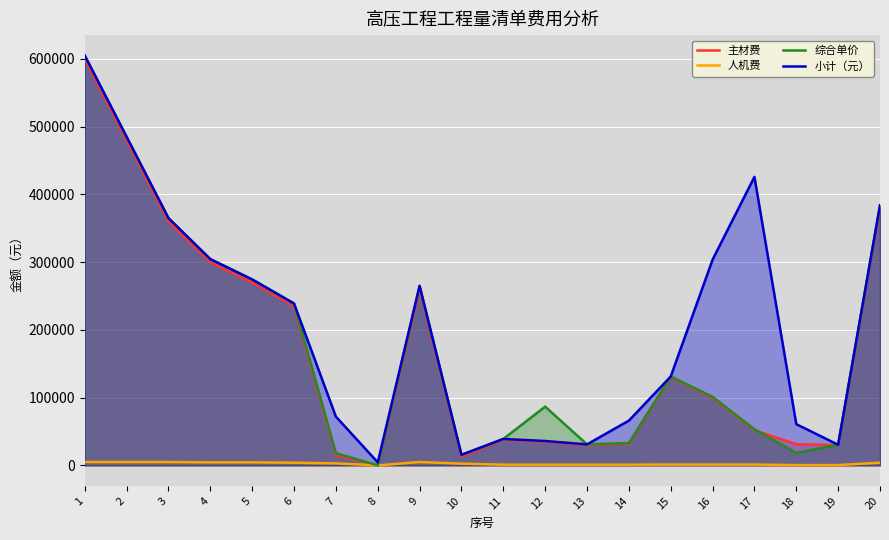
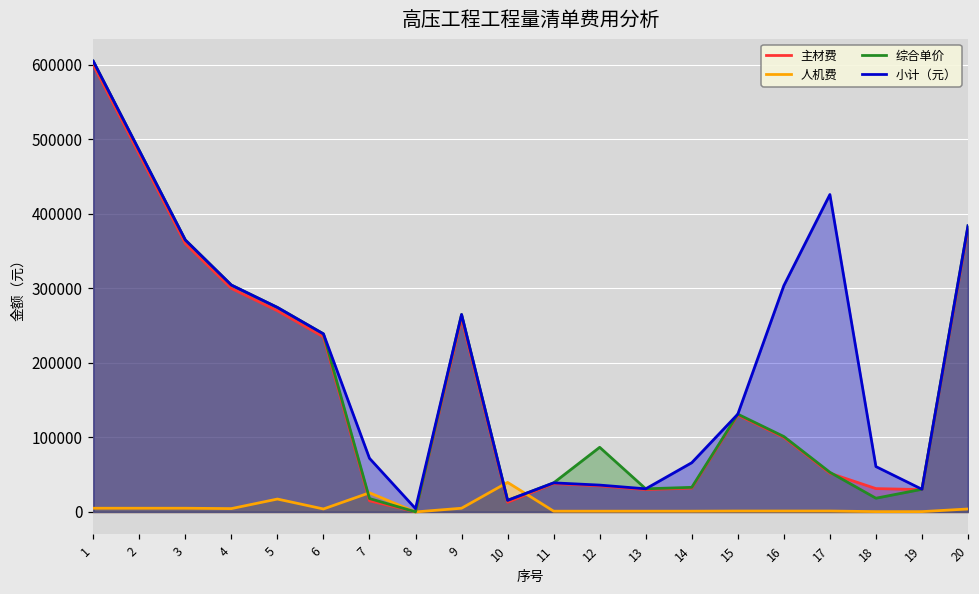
  {
    "主材费": {
      "1": 600000,
      "2": 480000,
      "3": 360000,
      "4": 300000,
      "5": 270000,
      "6": 240000,
      "9": 260000,
      "18": 30000,
      "20": 380000
    },
    "人机费": {
      "1": 10000,
      "2": 10000,
      "3": 10000,
      "4": 0,
-     "5": 0,
+     "5": 20000,
      "6": 0,
-     "7": 0,
+     "7": 30000,
      "9": 10000,
-     "10": 0,
+     "10": 40000,
      "11": 0,
      "12": 0,
      "13": 0,
      "14": 0,
      "15": 0,
      "16": 0,
      "17": 0,
      "18": 0,
      "19": 0,
      "20": 0
    },
    "综合单价": {
      "12": 90000,
      "18": 20000
    },
    "小计（元）": {
      "7": 70000,
      "8": 0,
      "14": 70000,
      "16": 300000,
      "17": 430000,
      "18": 60000
    }
  }
